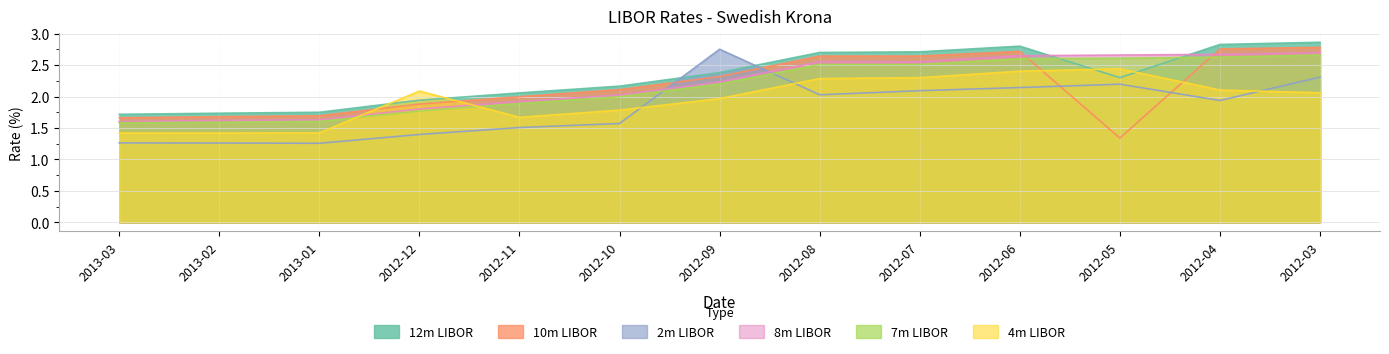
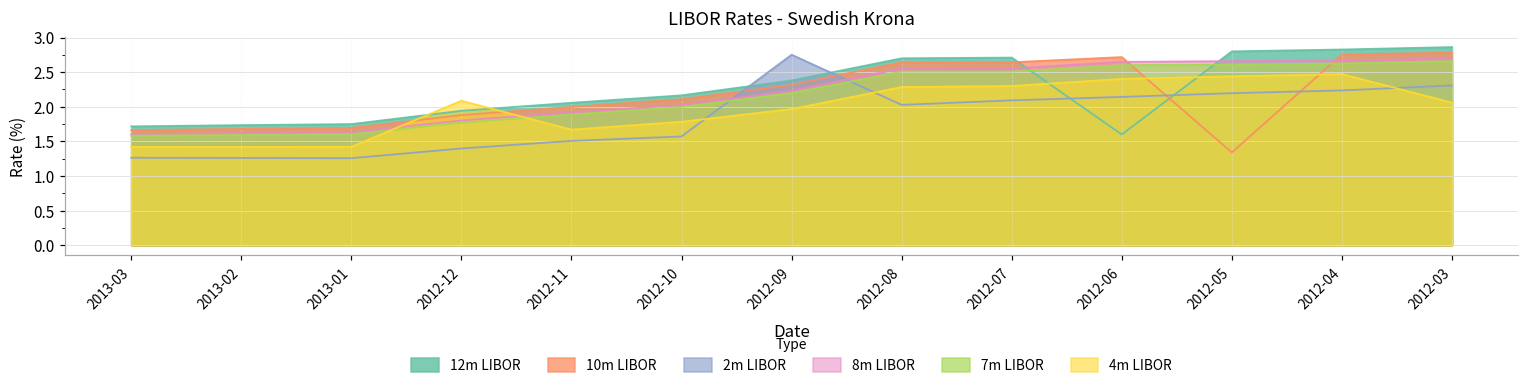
  {
    "12m LIBOR": {
      "2013-03": 1.7,
      "2013-02": 1.7,
      "2013-01": 1.8,
      "2012-12": 1.9,
      "2012-11": 2.1,
      "2012-10": 2.2,
      "2012-09": 2.4,
      "2012-08": 2.7,
      "2012-07": 2.7,
-     "2012-06": 2.8,
-     "2012-05": 2.3,
+     "2012-06": 1.6,
+     "2012-05": 2.8,
      "2012-04": 2.8,
      "2012-03": 2.9
    },
    "10m LIBOR": {
      "2013-03": 1.7,
      "2013-02": 1.7,
      "2013-01": 1.7,
      "2012-12": 1.9,
      "2012-11": 2.0,
      "2012-10": 2.1,
      "2012-09": 2.3,
      "2012-08": 2.6,
      "2012-07": 2.6,
      "2012-06": 2.7,
      "2012-05": 1.3,
      "2012-04": 2.8,
      "2012-03": 2.8
    },
    "2m LIBOR": {
      "2013-03": 1.3,
      "2013-02": 1.3,
      "2013-01": 1.3,
      "2012-12": 1.4,
      "2012-11": 1.5,
      "2012-10": 1.6,
      "2012-09": 2.8,
      "2012-08": 2.0,
      "2012-07": 2.1,
      "2012-06": 2.1,
      "2012-05": 2.2,
-     "2012-04": 1.9,
+     "2012-04": 2.2,
      "2012-03": 2.3
    },
    "8m LIBOR": {
      "2012-08": 2.6,
      "2012-07": 2.6,
      "2012-06": 2.6,
      "2012-05": 2.7,
      "2012-04": 2.7
    },
    "7m LIBOR": {
      "2012-08": 2.5,
      "2012-07": 2.5,
      "2012-06": 2.6,
      "2012-05": 2.6,
      "2012-04": 2.6
    },
    "4m LIBOR": {
      "2013-03": 1.4,
      "2013-02": 1.4,
      "2013-01": 1.4,
      "2012-12": 2.1,
      "2012-11": 1.7,
      "2012-10": 1.8,
      "2012-09": 2.0,
      "2012-08": 2.3,
      "2012-07": 2.3,
      "2012-06": 2.4,
      "2012-05": 2.4,
-     "2012-04": 2.1,
+     "2012-04": 2.5,
      "2012-03": 2.1
    }
  }
